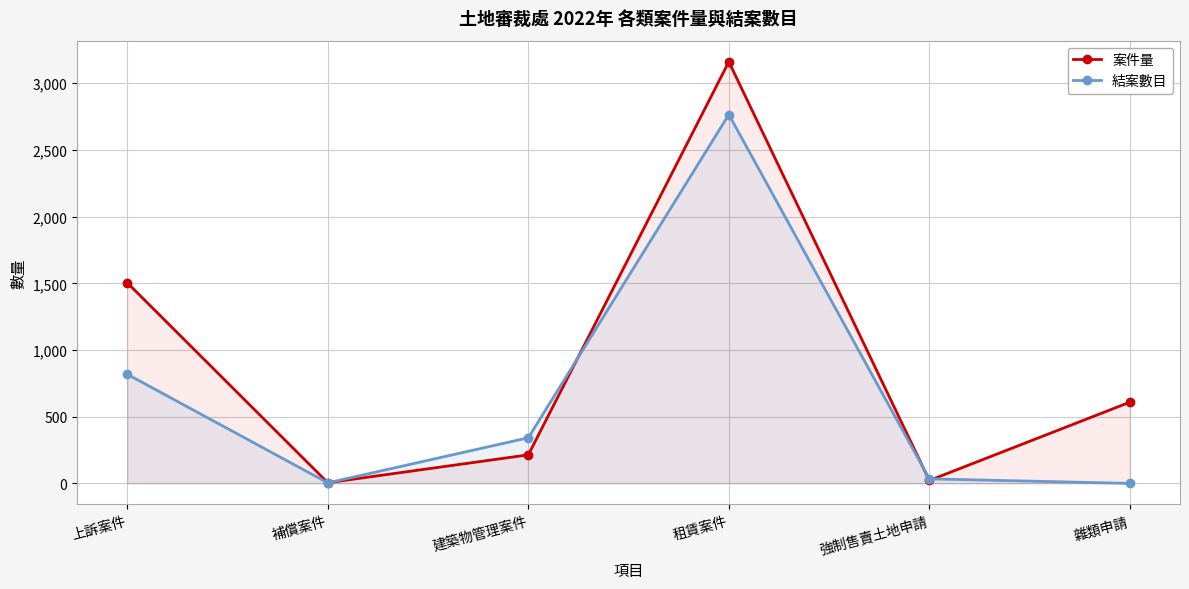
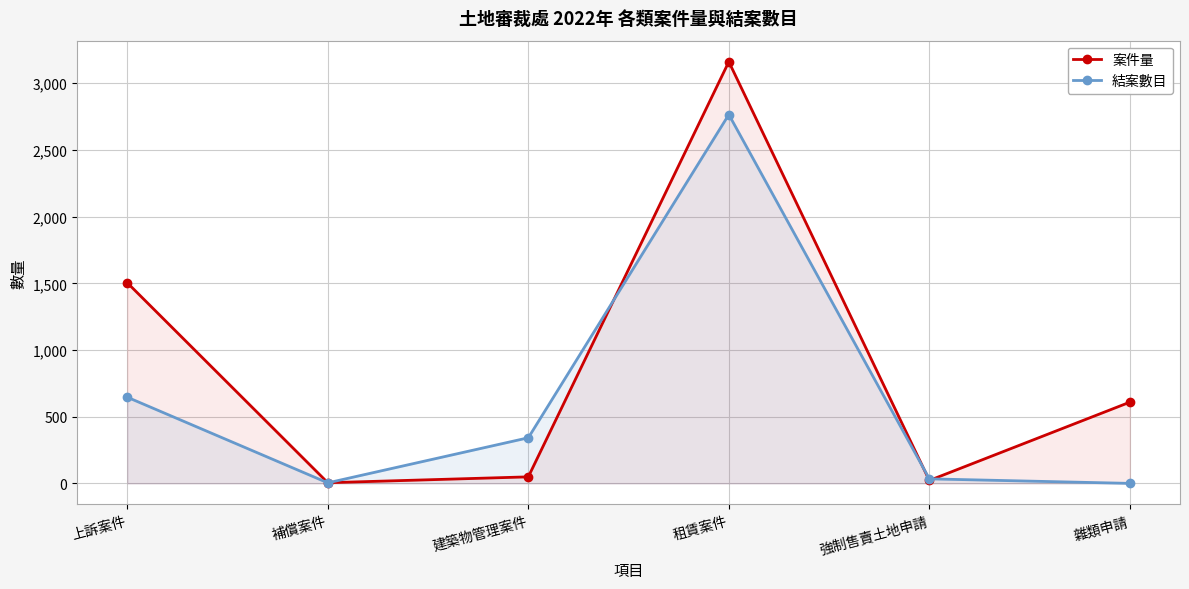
  {
    "案件量": {
      "上訴案件": "1,500",
-     "建築物管理案件": "210",
+     "建築物管理案件": "50",
      "租賃案件": "3,160",
      "雜類申請": "610"
    },
    "結案數目": {
-     "上訴案件": "820",
+     "上訴案件": "650",
      "建築物管理案件": "340",
      "租賃案件": "2,770",
      "雜類申請": "0"
    }
  }
